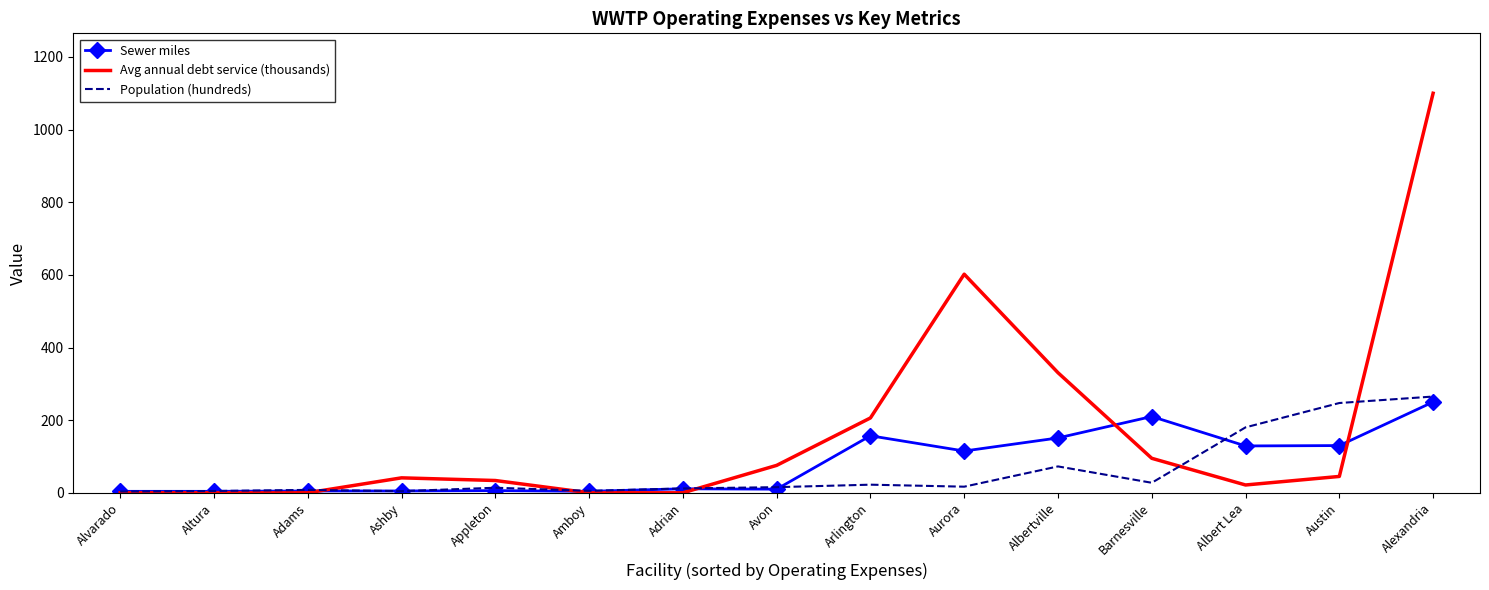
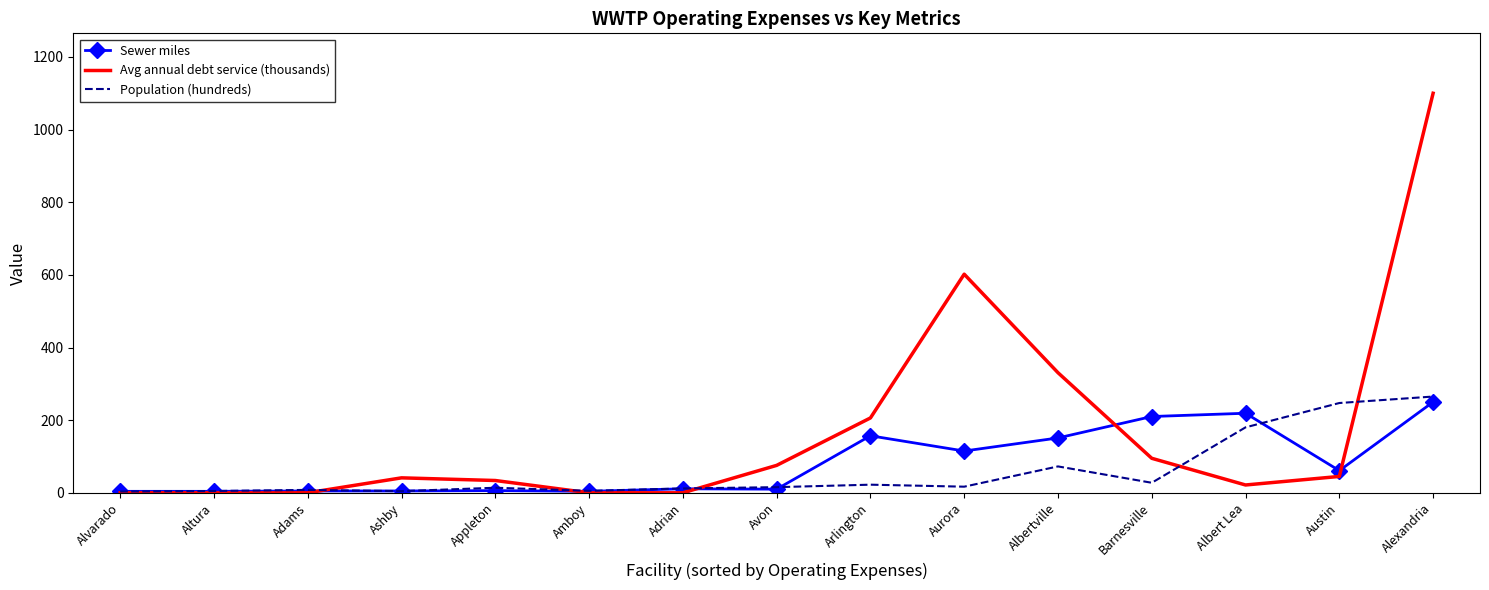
  {
    "Sewer miles": {
      "Appleton": 10,
      "Arlington": 160,
      "Aurora": 120,
      "Albertville": 150,
      "Barnesville": 210,
-     "Albert Lea": 130,
-     "Austin": 130,
+     "Albert Lea": 220,
+     "Austin": 60,
      "Alexandria": 250
    },
    "Avg annual debt service (thousands)": {
      "Ashby": 40,
      "Appleton": 30,
      "Adrian": 0,
      "Avon": 80,
      "Arlington": 210,
      "Aurora": 600,
      "Albertville": 330,
      "Barnesville": 90,
      "Albert Lea": 20,
      "Austin": 50,
      "Alexandria": 1100
    },
    "Population (hundreds)": {
      "Appleton": 10,
      "Arlington": 20,
      "Aurora": 20,
      "Albertville": 70,
      "Barnesville": 30,
      "Albert Lea": 180,
      "Austin": 250,
      "Alexandria": 270
    }
  }
